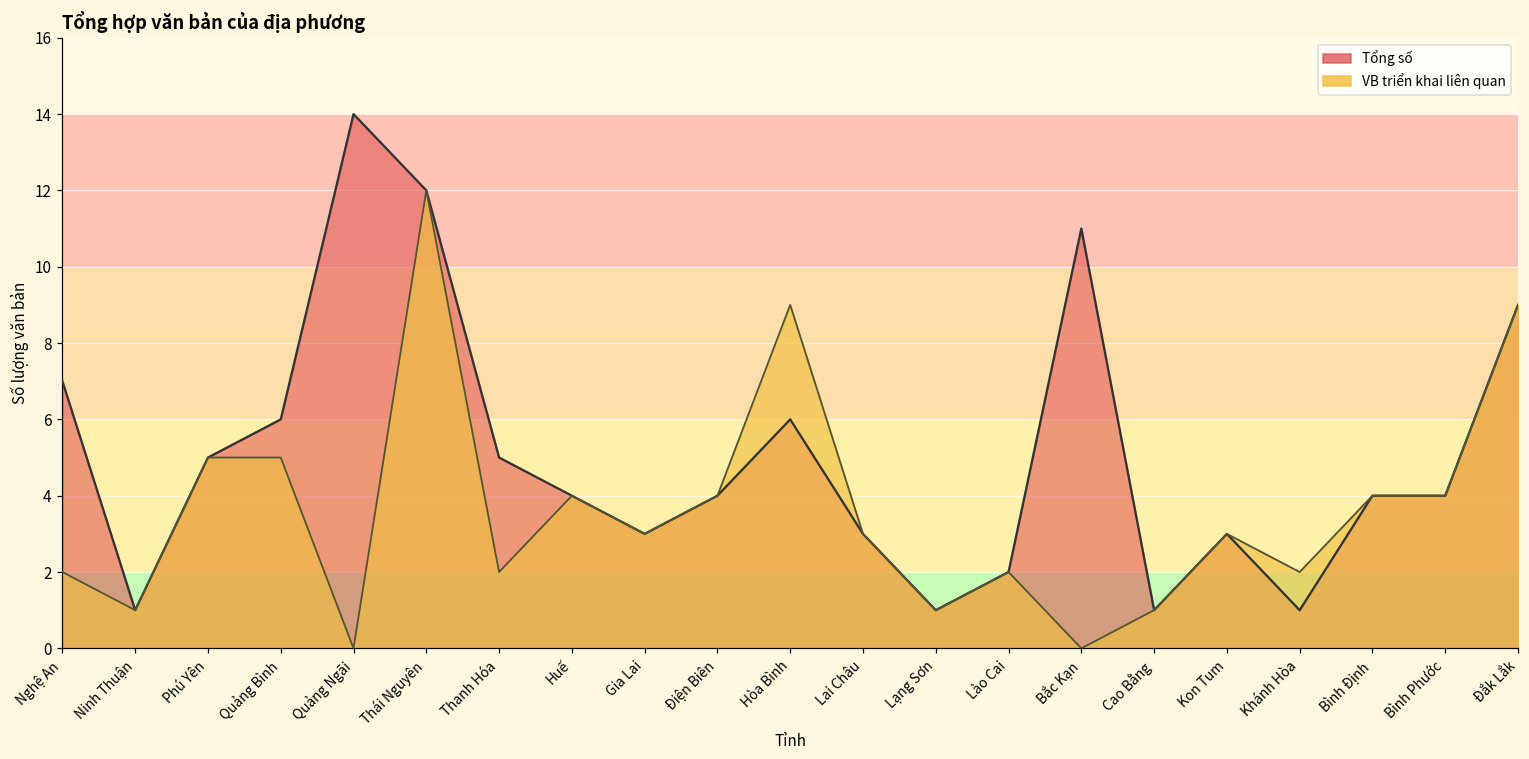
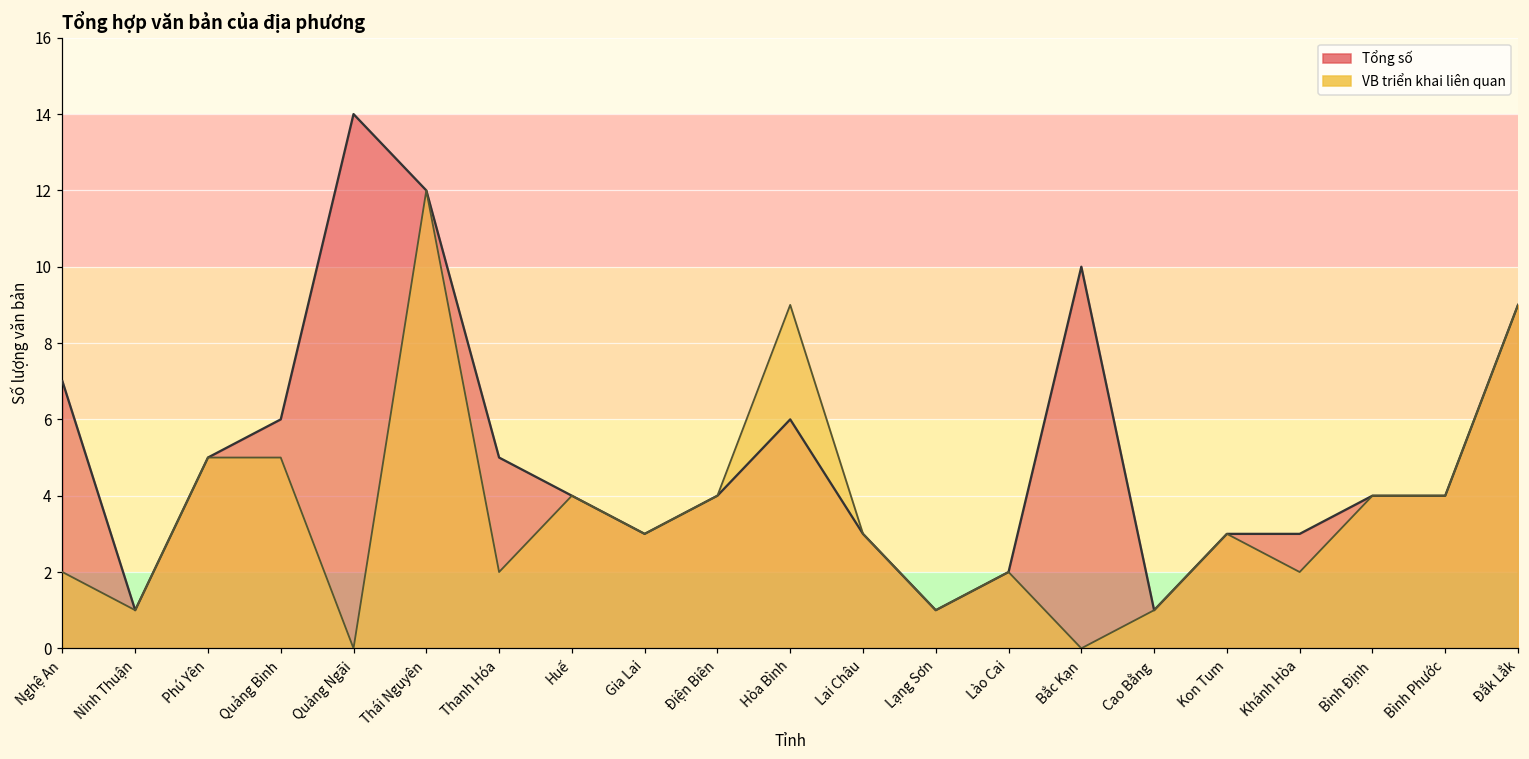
  {
    "Tổng số": {
      "Nghệ An": 7,
      "Quảng Bình": 6,
      "Quảng Ngãi": 14,
      "Thanh Hóa": 5,
      "Hòa Bình": 6,
-     "Bắc Kạn": 11,
-     "Khánh Hòa": 1
+     "Bắc Kạn": 10,
+     "Khánh Hòa": 3
    },
    "VB triển khai liên quan": {
      "Nghệ An": 2,
      "Quảng Bình": 5,
      "Quảng Ngãi": 0,
      "Thanh Hóa": 2,
      "Hòa Bình": 9,
      "Bắc Kạn": 0,
      "Khánh Hòa": 2
    }
  }
